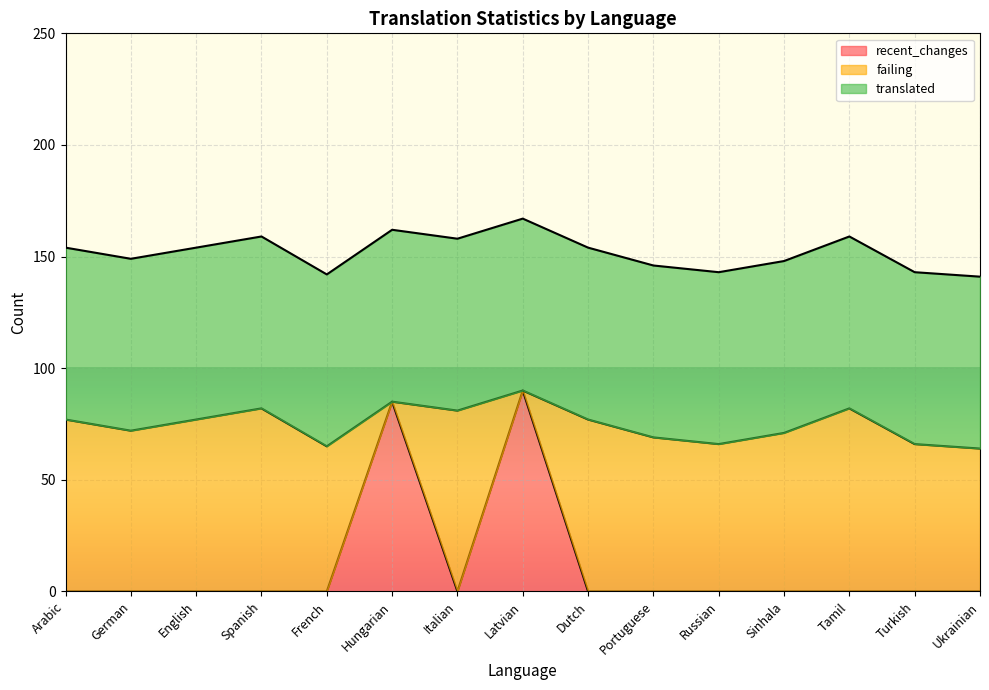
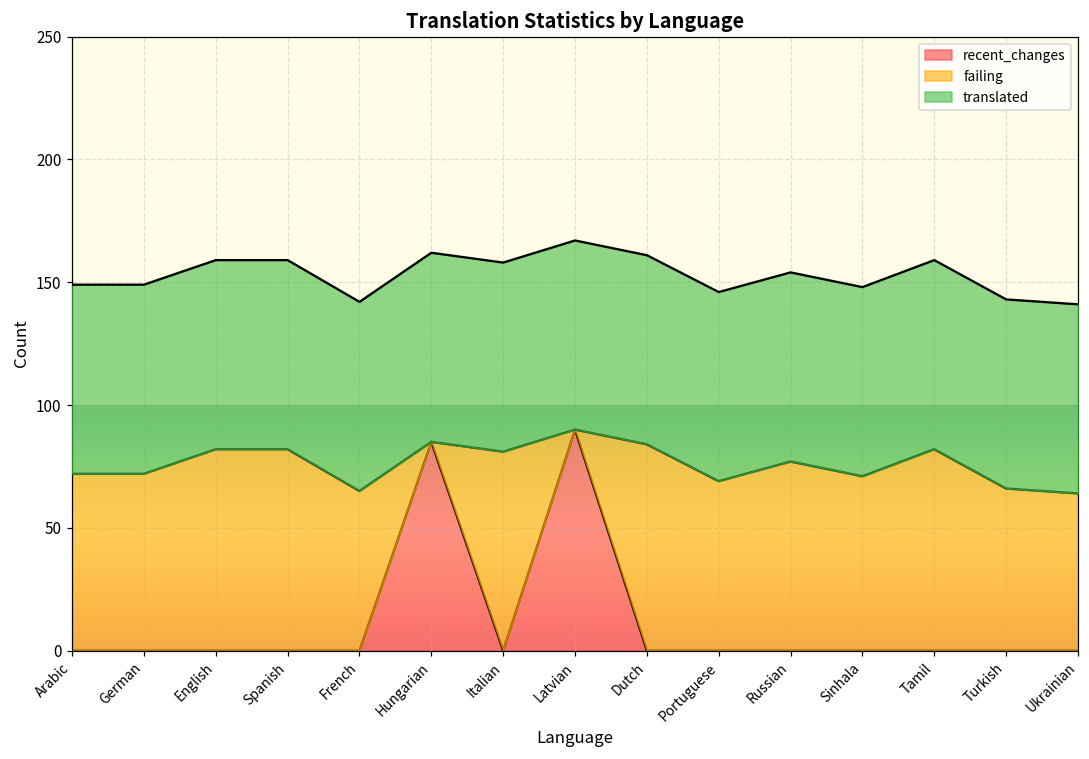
  {
    "recent_changes": {
      "Arabic": 0,
      "German": 0,
      "English": 0,
      "Spanish": 0,
      "French": 0,
      "Italian": 0,
      "Dutch": 0,
      "Portuguese": 0,
      "Russian": 0,
      "Sinhala": 0,
      "Tamil": 0,
      "Turkish": 0,
      "Ukrainian": 0
    },
    "failing": {
-     "Arabic": 77,
+     "Arabic": 72,
      "German": 72,
-     "English": 77,
+     "English": 82,
      "Spanish": 82,
      "French": 65,
      "Italian": 81,
-     "Dutch": 77,
+     "Dutch": 84,
      "Portuguese": 69,
-     "Russian": 66,
+     "Russian": 77,
      "Sinhala": 71,
      "Tamil": 82,
      "Turkish": 66,
      "Ukrainian": 64
    },
    "translated": {
      "Arabic": 77,
      "German": 77,
      "English": 77,
      "Spanish": 77,
      "French": 77,
      "Hungarian": 77,
      "Italian": 77,
      "Latvian": 77,
      "Dutch": 77,
      "Portuguese": 77,
      "Russian": 77,
      "Sinhala": 77,
      "Tamil": 77,
      "Turkish": 77,
      "Ukrainian": 77
    }
  }
